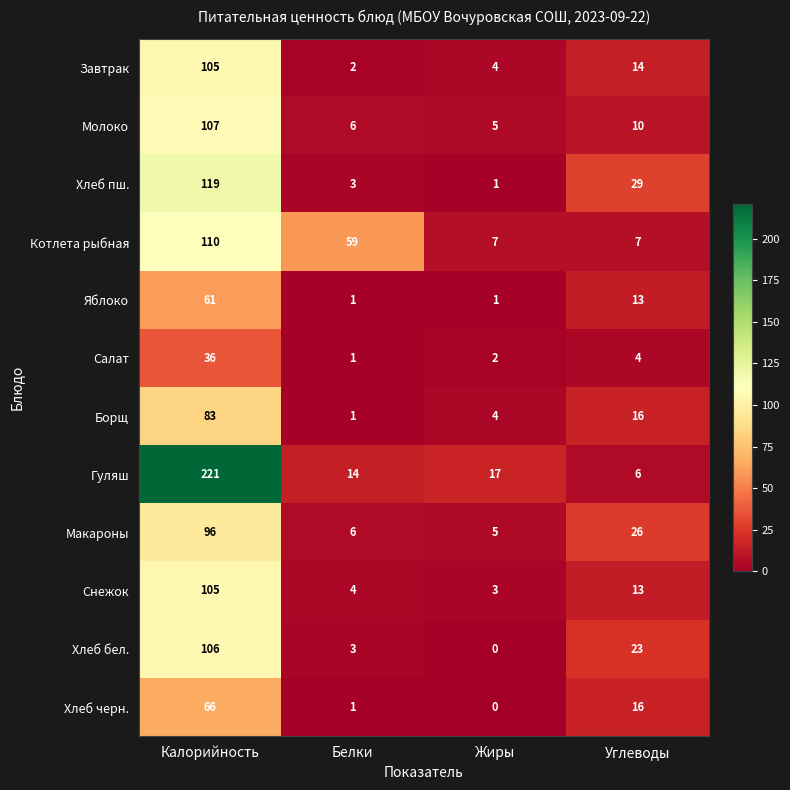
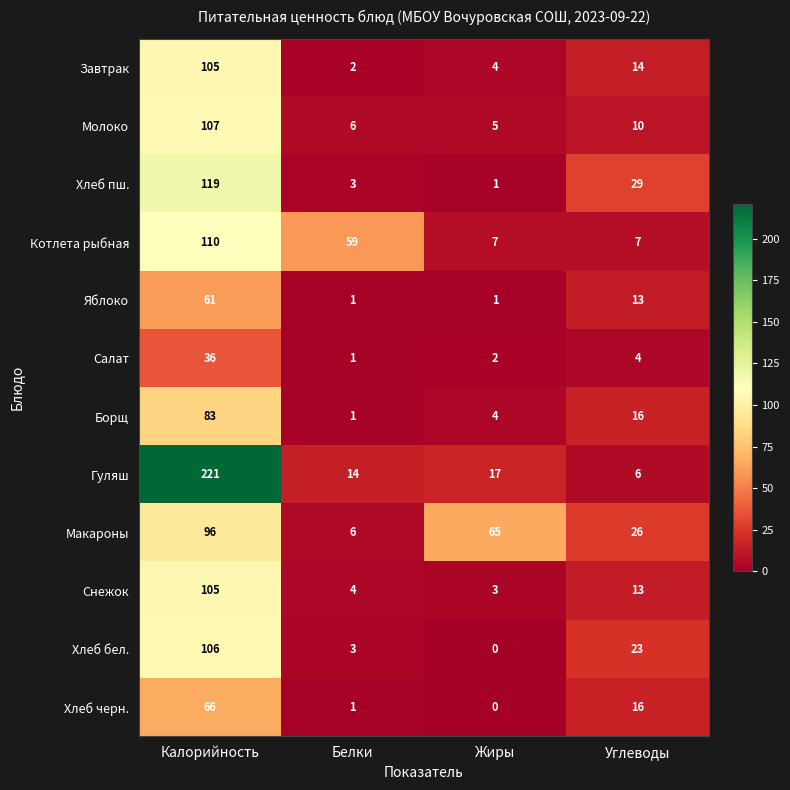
  {
    "Завтрак": {
      "Калорийность": 105,
      "Белки": 2,
      "Жиры": 4,
      "Углеводы": 14
    },
    "Молоко": {
      "Калорийность": 107,
      "Белки": 6,
      "Жиры": 5,
      "Углеводы": 10
    },
    "Хлеб пш.": {
      "Калорийность": 119,
      "Белки": 3,
      "Жиры": 1,
      "Углеводы": 29
    },
    "Котлета рыбная": {
      "Калорийность": 110,
      "Белки": 59,
      "Жиры": 7,
      "Углеводы": 7
    },
    "Яблоко": {
      "Калорийность": 61,
      "Белки": 1,
      "Жиры": 1,
      "Углеводы": 13
    },
    "Салат": {
      "Калорийность": 36,
      "Белки": 1,
      "Жиры": 2,
      "Углеводы": 4
    },
    "Борщ": {
      "Калорийность": 83,
      "Белки": 1,
      "Жиры": 4,
      "Углеводы": 16
    },
    "Гуляш": {
      "Калорийность": 221,
      "Белки": 14,
      "Жиры": 17,
      "Углеводы": 6
    },
    "Макароны": {
      "Калорийность": 96,
      "Белки": 6,
-     "Жиры": 5,
+     "Жиры": 65,
      "Углеводы": 26
    },
    "Снежок": {
      "Калорийность": 105,
      "Белки": 4,
      "Жиры": 3,
      "Углеводы": 13
    },
    "Хлеб бел.": {
      "Калорийность": 106,
      "Белки": 3,
      "Жиры": 0,
      "Углеводы": 23
    },
    "Хлеб черн.": {
      "Калорийность": 66,
      "Белки": 1,
      "Жиры": 0,
      "Углеводы": 16
    }
  }
